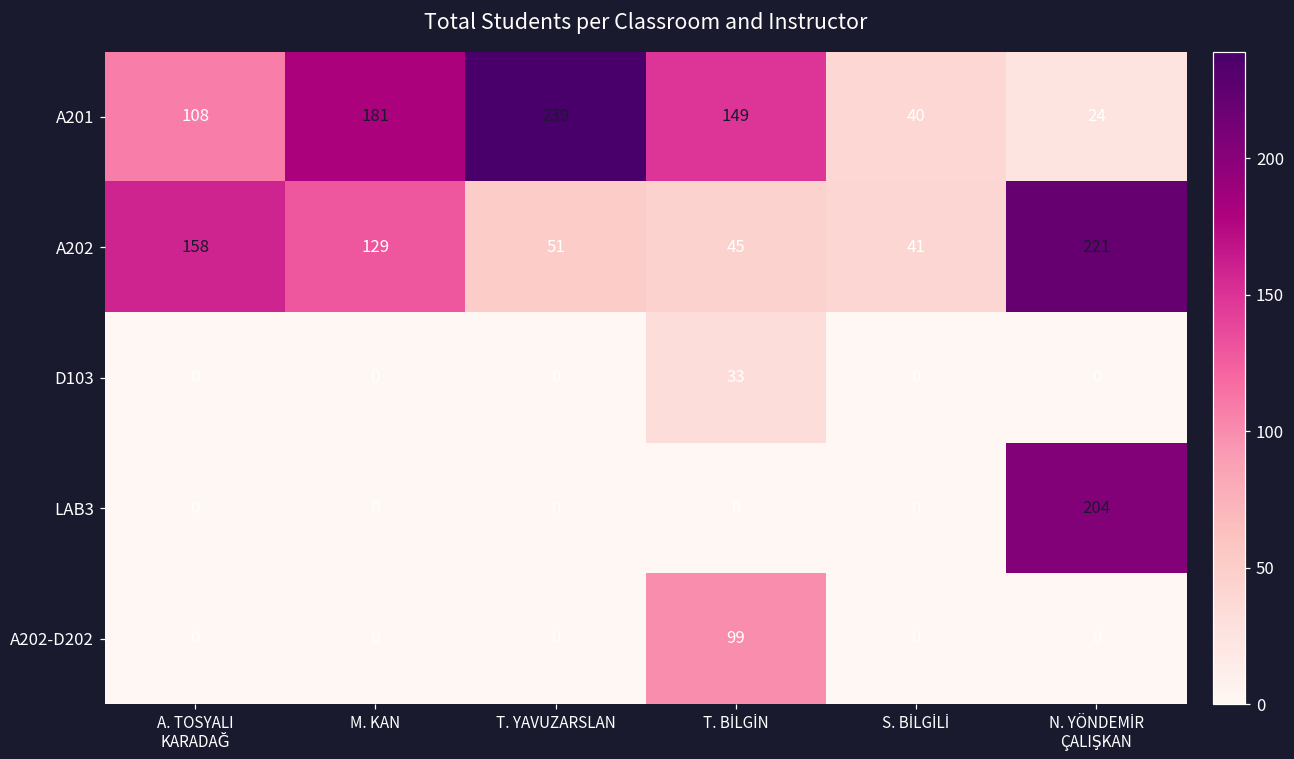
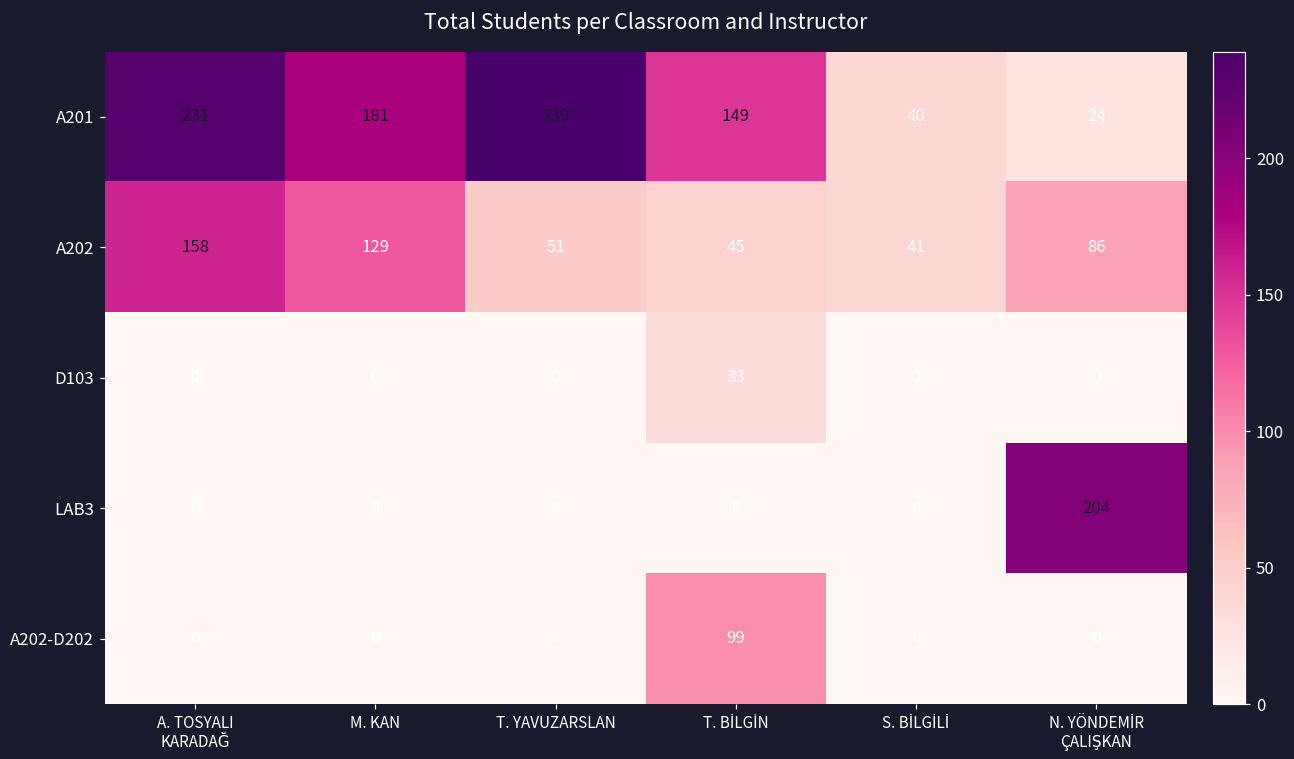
  {
    "A201": {
-     "A. TOSYALI KARADAĞ": 108,
+     "A. TOSYALI KARADAĞ": 231,
      "M. KAN": 181,
      "T. YAVUZARSLAN": 239,
      "T. BİLGİN": 149
    },
    "A202": {
      "A. TOSYALI KARADAĞ": 158,
      "M. KAN": 129,
      "T. YAVUZARSLAN": 51,
      "T. BİLGİN": 45,
-     "N. YÖNDEMİR ÇALIŞKAN": 221
+     "N. YÖNDEMİR ÇALIŞKAN": 86
    },
    "LAB3": {
      "N. YÖNDEMİR ÇALIŞKAN": 204
    },
    "A202-D202": {
      "T. BİLGİN": 99
    }
  }
